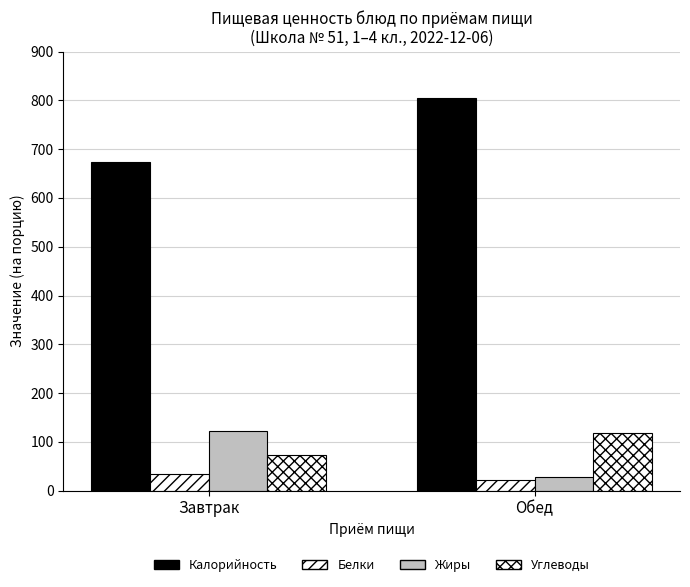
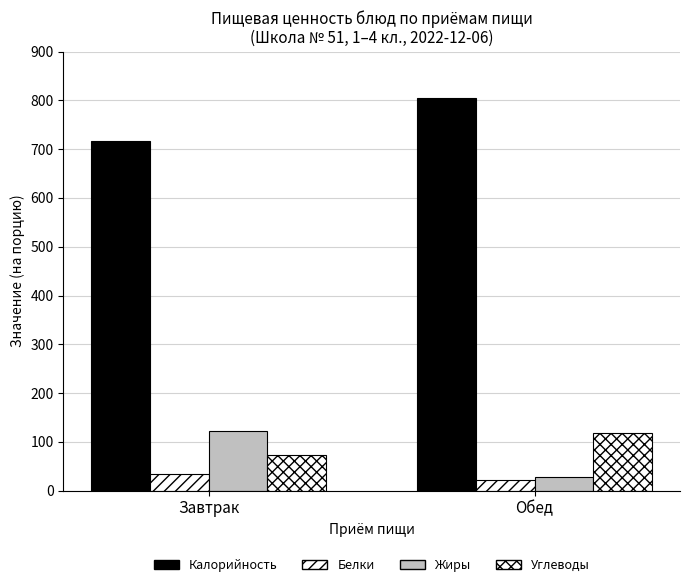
  {
    "Калорийность": {
-     "Завтрак": 670,
+     "Завтрак": 720,
      "Обед": 800
    },
    "Жиры": {
      "Завтрак": 120,
      "Обед": 30
    }
  }
